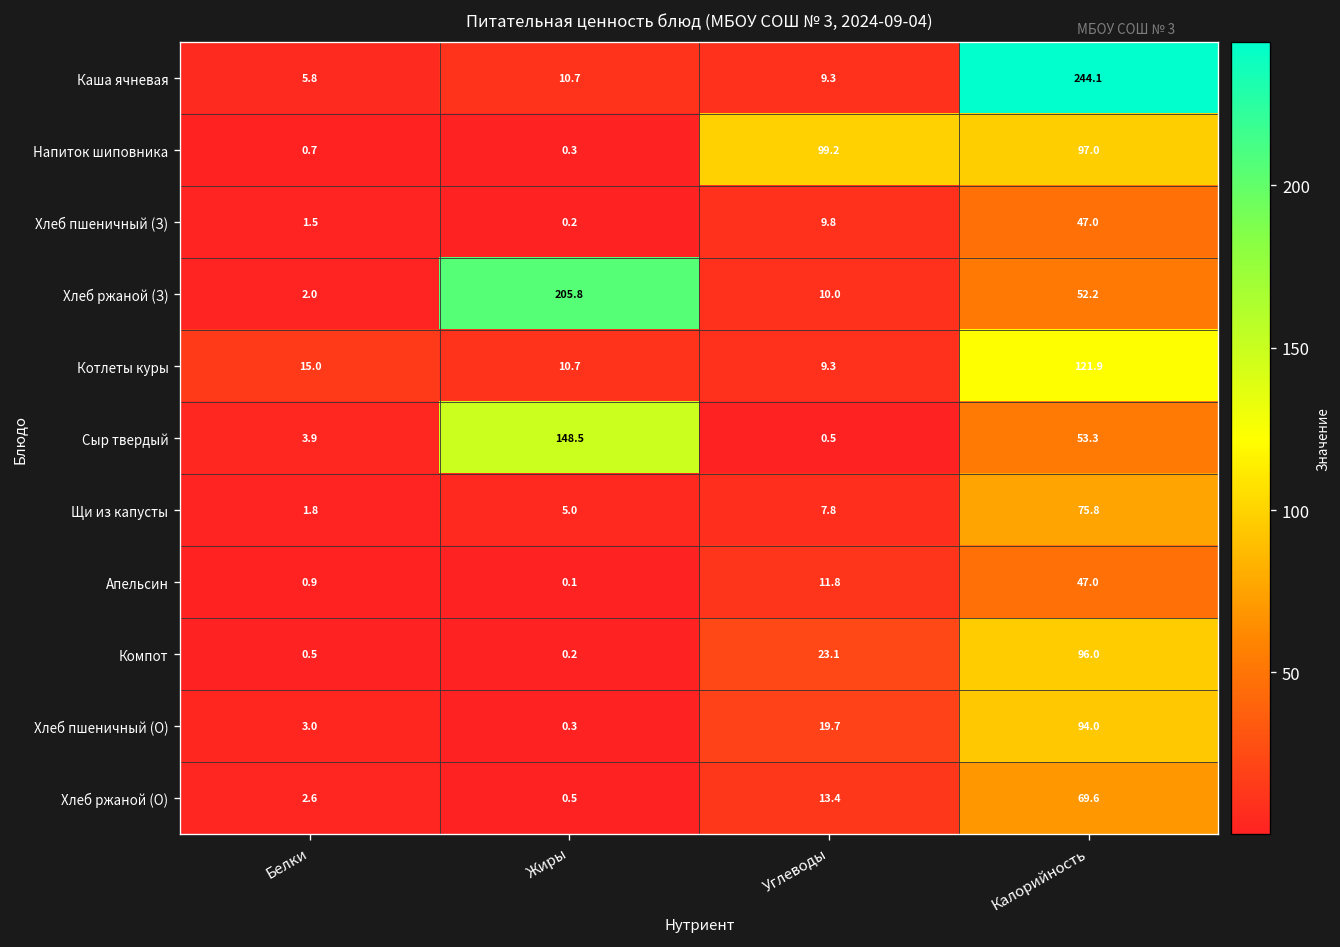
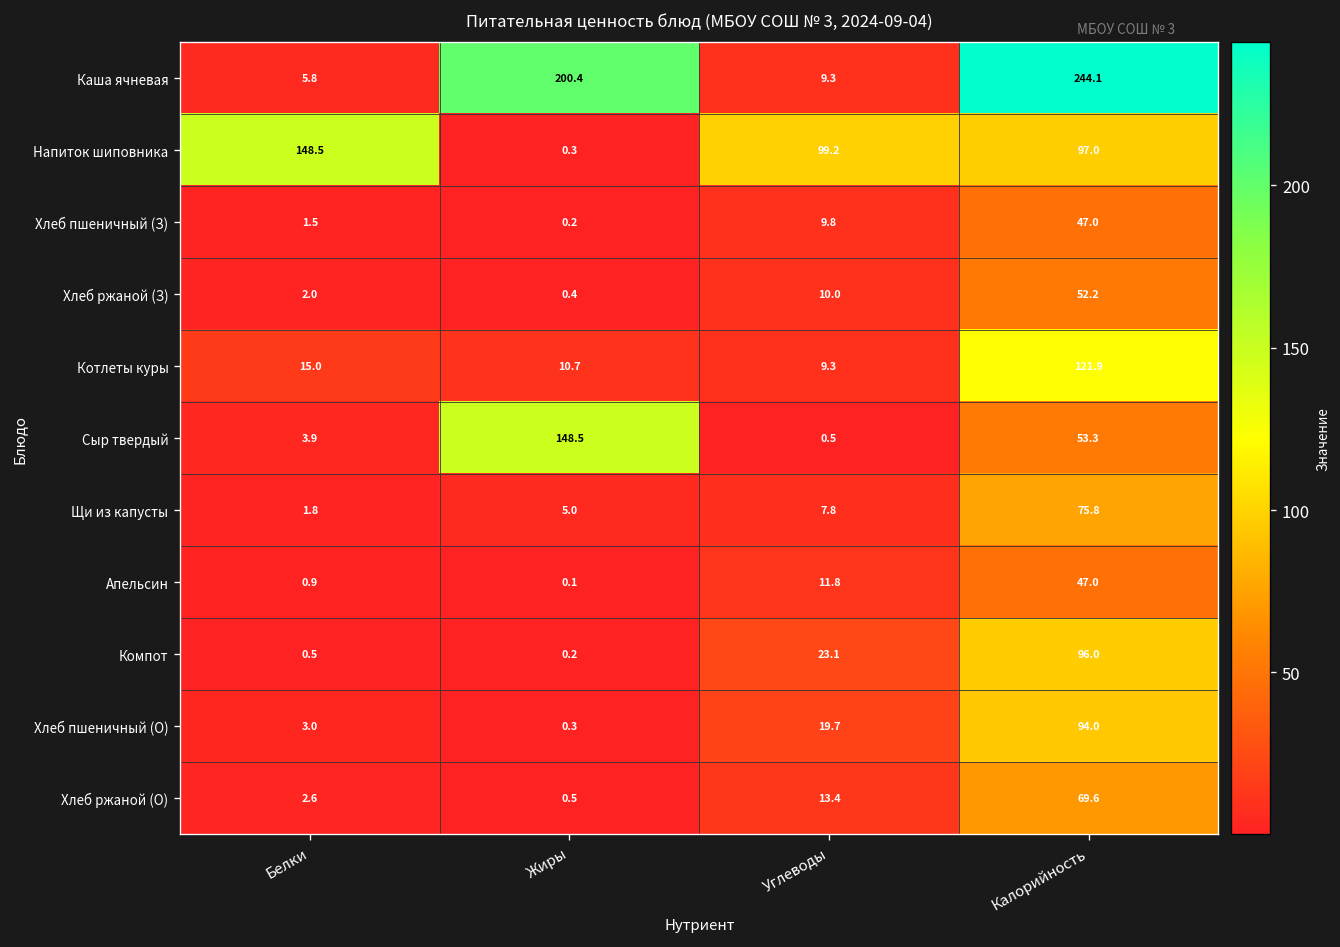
  {
    "Каша ячневая": {
      "Белки": 5.8,
-     "Жиры": 10.7,
+     "Жиры": 200.4,
      "Углеводы": 9.3,
      "Калорийность": 244.1
    },
    "Напиток шиповника": {
-     "Белки": 0.7,
+     "Белки": 148.5,
      "Жиры": 0.3,
      "Углеводы": 99.2,
      "Калорийность": 97.0
    },
    "Хлеб пшеничный (З)": {
      "Белки": 1.5,
      "Жиры": 0.2,
      "Углеводы": 9.8,
      "Калорийность": 47.0
    },
    "Хлеб ржаной (З)": {
      "Белки": 2.0,
-     "Жиры": 205.8,
+     "Жиры": 0.4,
      "Углеводы": 10.0,
      "Калорийность": 52.2
    },
    "Котлеты куры": {
      "Белки": 15.0,
      "Жиры": 10.7,
      "Углеводы": 9.3,
      "Калорийность": 121.9
    },
    "Сыр твердый": {
      "Белки": 3.9,
      "Жиры": 148.5,
      "Углеводы": 0.5,
      "Калорийность": 53.3
    },
    "Щи из капусты": {
      "Белки": 1.8,
      "Жиры": 5.0,
      "Углеводы": 7.8,
      "Калорийность": 75.8
    },
    "Апельсин": {
      "Белки": 0.9,
      "Жиры": 0.1,
      "Углеводы": 11.8,
      "Калорийность": 47.0
    },
    "Компот": {
      "Белки": 0.5,
      "Жиры": 0.2,
      "Углеводы": 23.1,
      "Калорийность": 96.0
    },
    "Хлеб пшеничный (О)": {
      "Белки": 3.0,
      "Жиры": 0.3,
      "Углеводы": 19.7,
      "Калорийность": 94.0
    },
    "Хлеб ржаной (О)": {
      "Белки": 2.6,
      "Жиры": 0.5,
      "Углеводы": 13.4,
      "Калорийность": 69.6
    }
  }
